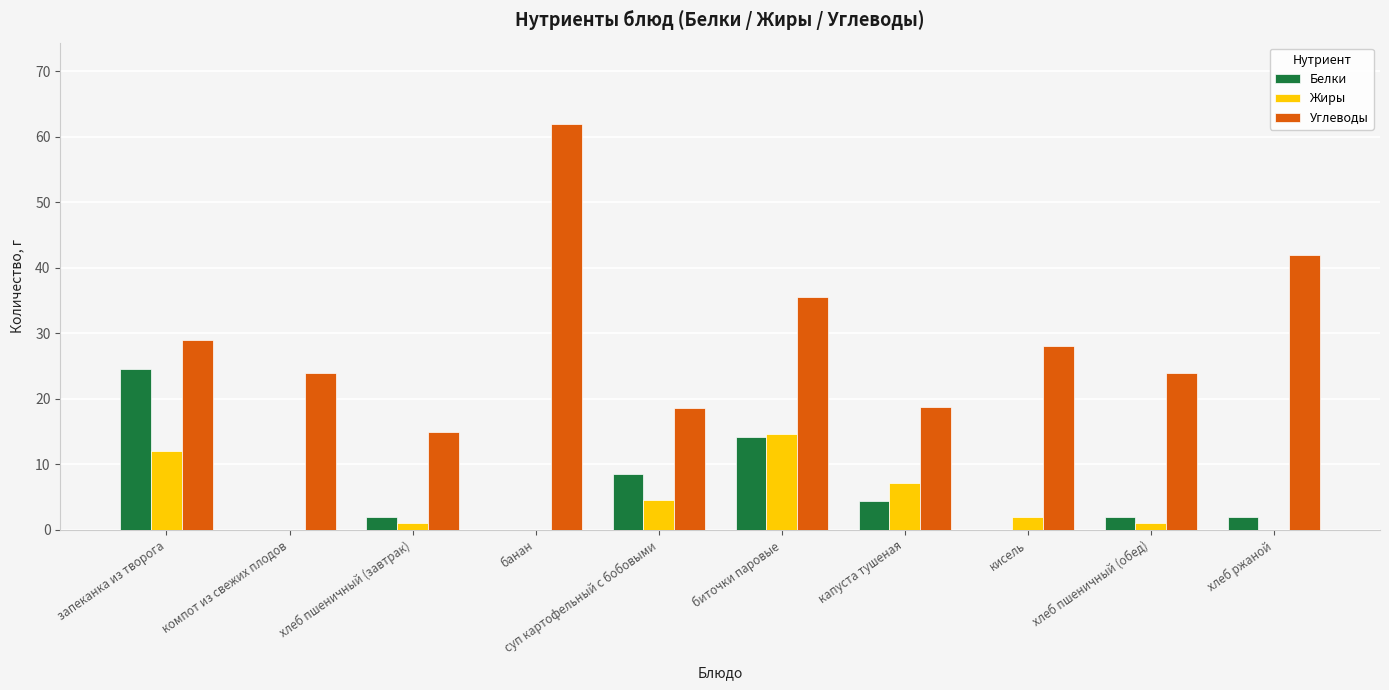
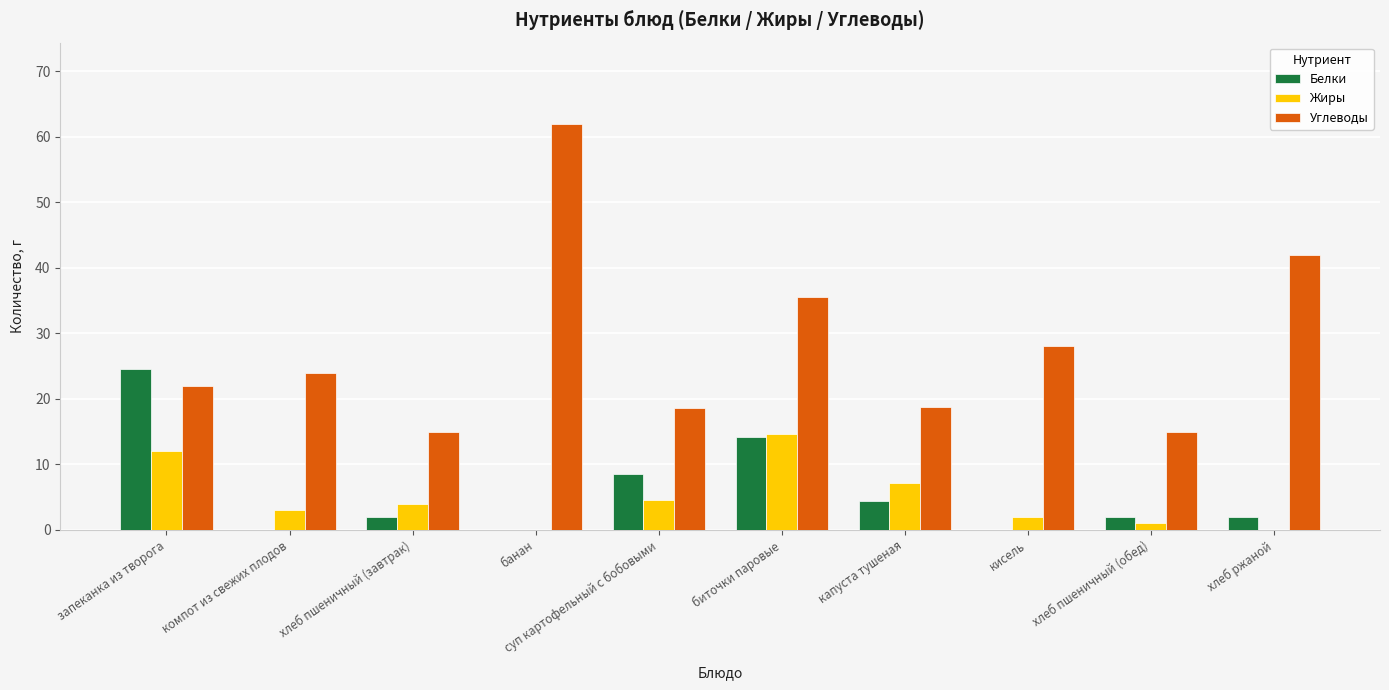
  {
    "Белки": {
      "запеканка из творога": 25,
      "компот из свежих плодов": 0,
      "хлеб пшеничный (завтрак)": 2,
      "банан": 0,
      "суп картофельный с бобовыми": 9,
      "биточки паровые": 14,
      "капуста тушеная": 4,
      "кисель": 0,
      "хлеб пшеничный (обед)": 2,
      "хлеб ржаной": 2
    },
    "Жиры": {
      "запеканка из творога": 12,
-     "компот из свежих плодов": 0,
-     "хлеб пшеничный (завтрак)": 1,
+     "компот из свежих плодов": 3,
+     "хлеб пшеничный (завтрак)": 4,
      "банан": 0,
      "суп картофельный с бобовыми": 5,
      "биточки паровые": 15,
      "капуста тушеная": 7,
      "кисель": 2,
      "хлеб пшеничный (обед)": 1,
      "хлеб ржаной": 0
    },
    "Углеводы": {
-     "запеканка из творога": 29,
+     "запеканка из творога": 22,
      "компот из свежих плодов": 24,
      "хлеб пшеничный (завтрак)": 15,
      "банан": 62,
      "суп картофельный с бобовыми": 19,
      "биточки паровые": 36,
      "капуста тушеная": 19,
      "кисель": 28,
-     "хлеб пшеничный (обед)": 24,
+     "хлеб пшеничный (обед)": 15,
      "хлеб ржаной": 42
    }
  }
